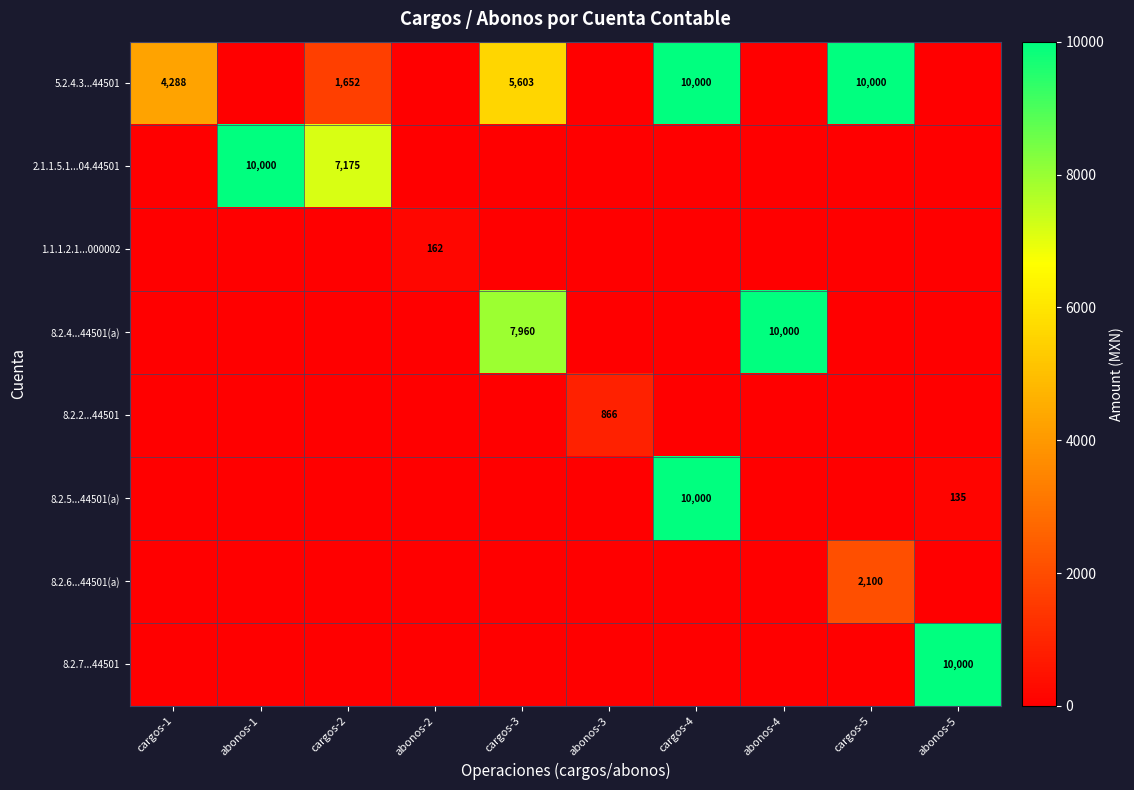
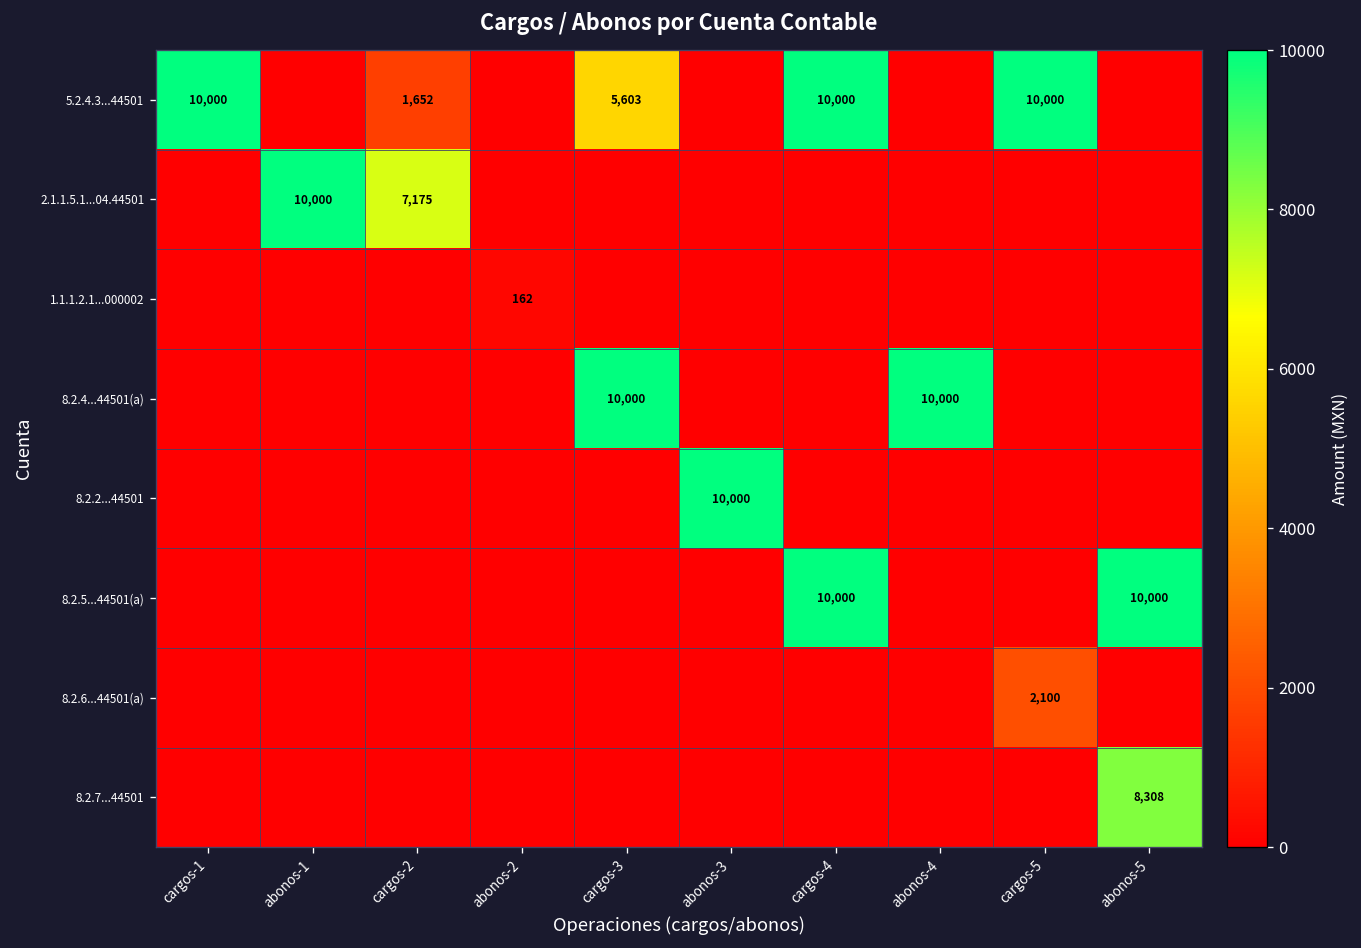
  {
    "5.2.4.3...44501": {
-     "cargos-1": "4,288",
+     "cargos-1": "10,000",
      "cargos-2": "1,652",
      "cargos-3": "5,603",
      "cargos-4": "10,000",
      "cargos-5": "10,000"
    },
    "2.1.1.5.1...04.44501": {
      "abonos-1": "10,000",
      "cargos-2": "7,175"
    },
    "1.1.1.2.1...000002": {
      "abonos-2": "162"
    },
    "8.2.4...44501(a)": {
-     "cargos-3": "7,960",
+     "cargos-3": "10,000",
      "abonos-4": "10,000"
    },
    "8.2.2...44501": {
-     "abonos-3": "866"
+     "abonos-3": "10,000"
    },
    "8.2.5...44501(a)": {
      "cargos-4": "10,000",
-     "abonos-5": "135"
+     "abonos-5": "10,000"
    },
    "8.2.6...44501(a)": {
      "cargos-5": "2,100"
    },
    "8.2.7...44501": {
-     "abonos-5": "10,000"
+     "abonos-5": "8,308"
    }
  }
